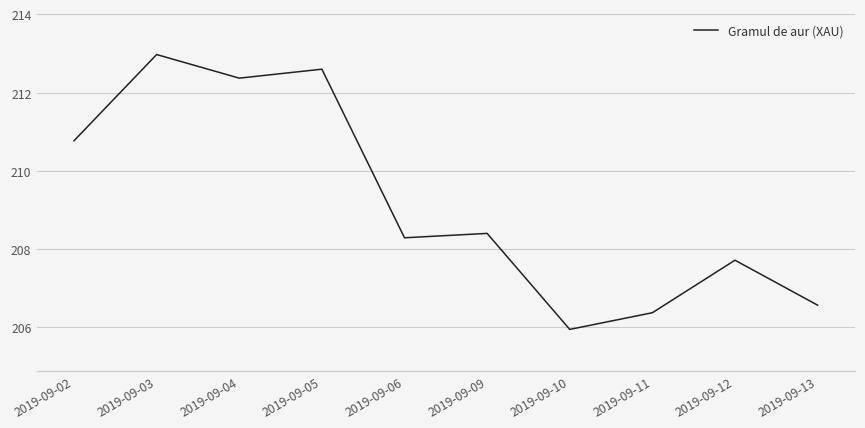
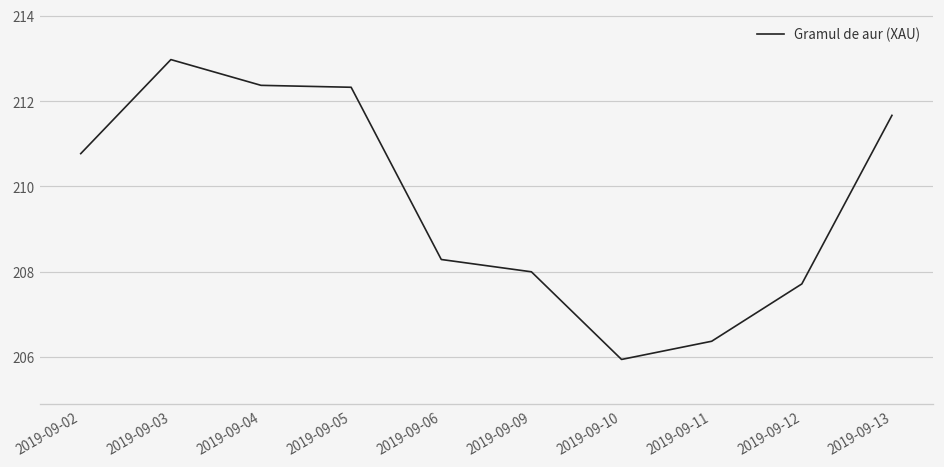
  {
    "2019-09-02": 210.8,
    "2019-09-03": 213.0,
    "2019-09-04": 212.4,
-   "2019-09-05": 212.6,
+   "2019-09-05": 212.3,
    "2019-09-06": 208.3,
-   "2019-09-09": 208.4,
+   "2019-09-09": 208.0,
    "2019-09-10": 205.9,
    "2019-09-11": 206.4,
    "2019-09-12": 207.7,
-   "2019-09-13": 206.6
+   "2019-09-13": 211.7
  }
